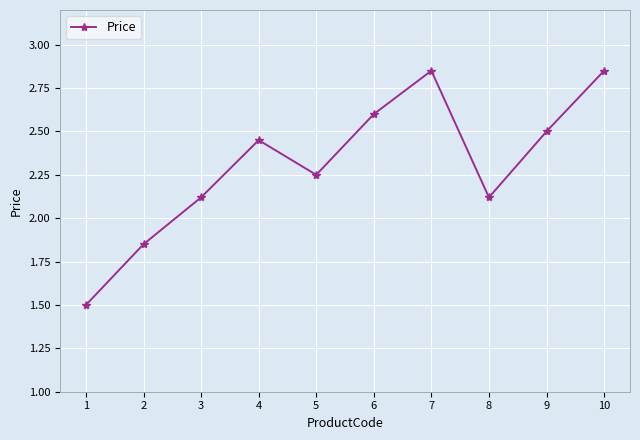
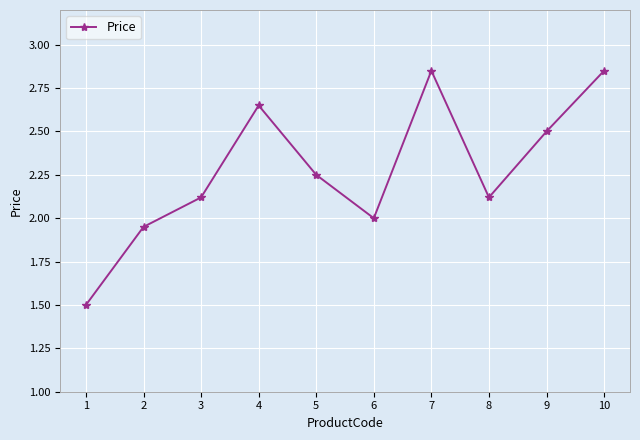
  {
    "1": 1.50,
-   "2": 1.85,
+   "2": 1.95,
    "3": 2.12,
-   "4": 2.45,
+   "4": 2.65,
    "5": 2.25,
-   "6": 2.6,
+   "6": 2.0,
    "7": 2.85,
    "8": 2.12,
    "9": 2.50,
    "10": 2.85
  }
